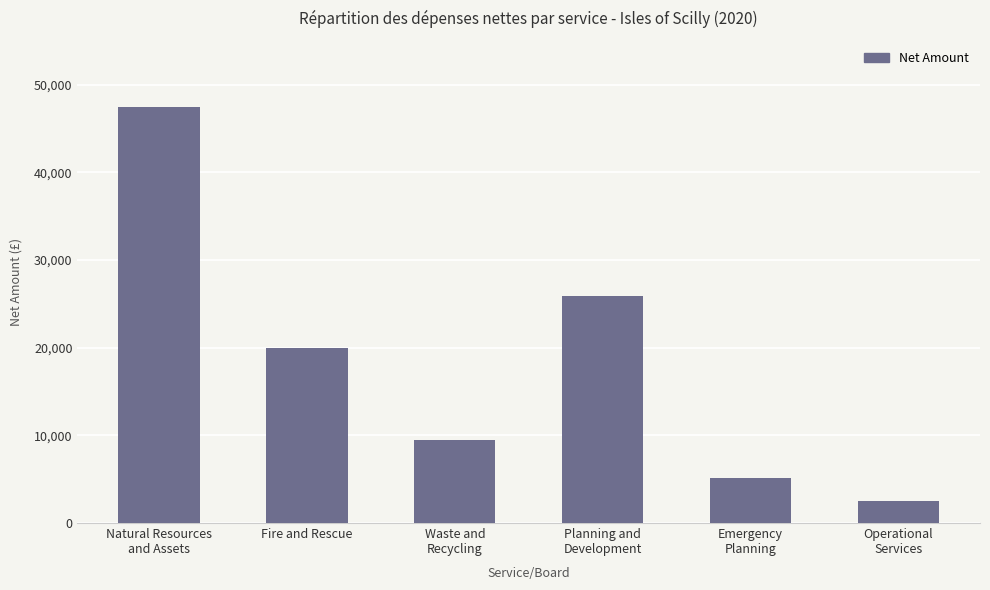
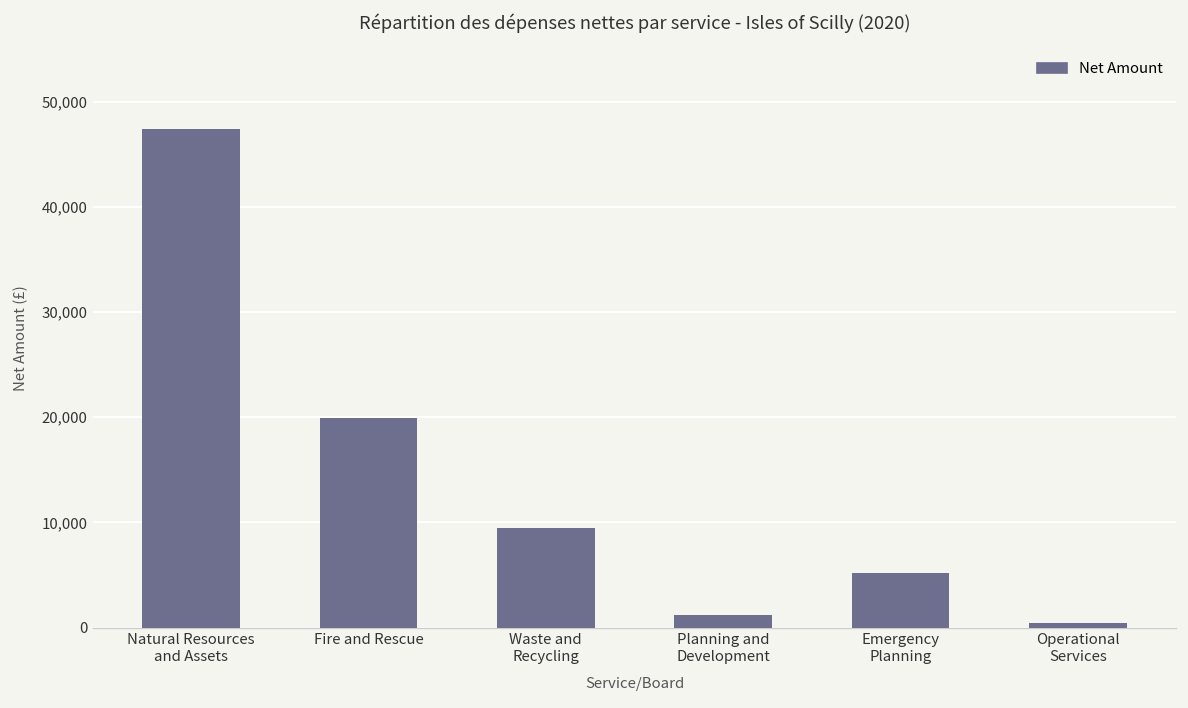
  {
    "Natural Resources and Assets": "47,000",
    "Fire and Rescue": "20,000",
    "Waste and Recycling": "9,000",
-   "Planning and Development": "26,000",
+   "Planning and Development": "1,000",
    "Emergency Planning": "5,000",
-   "Operational Services": "3,000"
+   "Operational Services": "0"
  }
